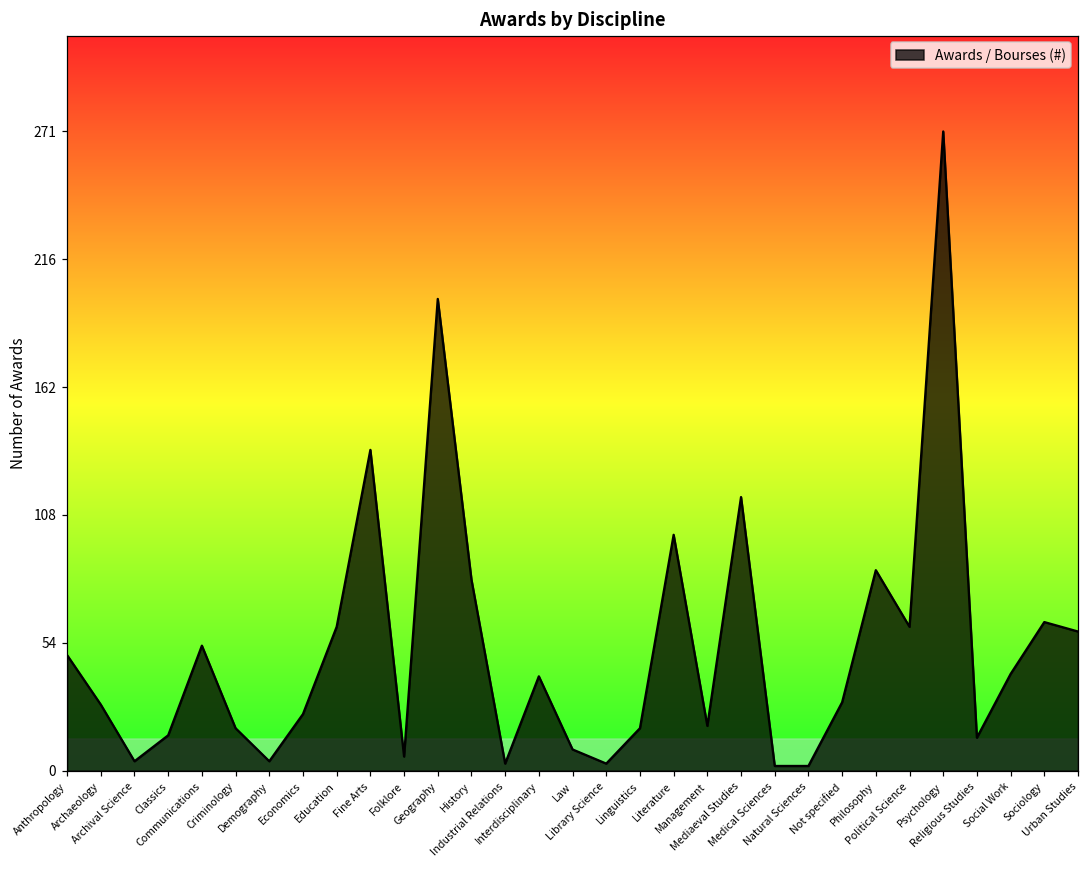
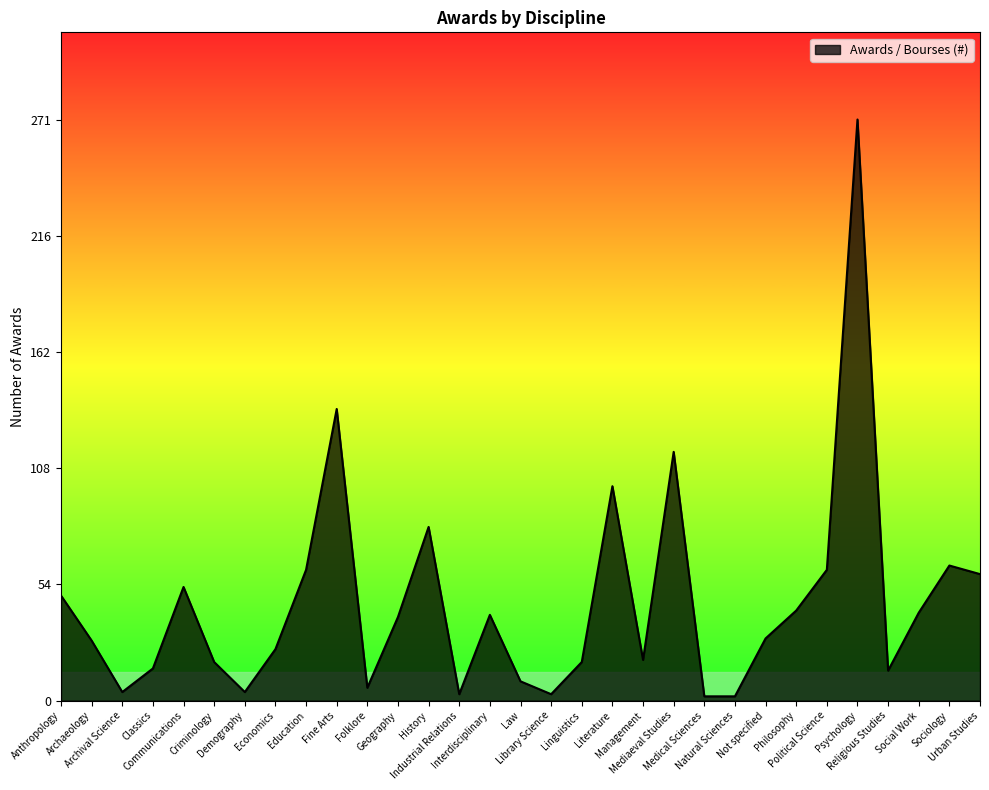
  {
    "Anthropology": 49,
    "Archaeology": 28,
    "Classics": 15,
    "Communications": 53,
    "Criminology": 18,
    "Economics": 24,
    "Education": 61,
    "Fine Arts": 136,
-   "Geography": 200,
+   "Geography": 39,
    "History": 81,
    "Interdisciplinary": 40,
    "Linguistics": 18,
    "Literature": 100,
    "Management": 19,
    "Mediaeval Studies": 116,
    "Not specified": 29,
-   "Philosophy": 85,
+   "Philosophy": 42,
    "Political Science": 61,
    "Psychology": 271,
    "Religious Studies": 14,
    "Social Work": 41,
    "Sociology": 63,
    "Urban Studies": 59
  }
